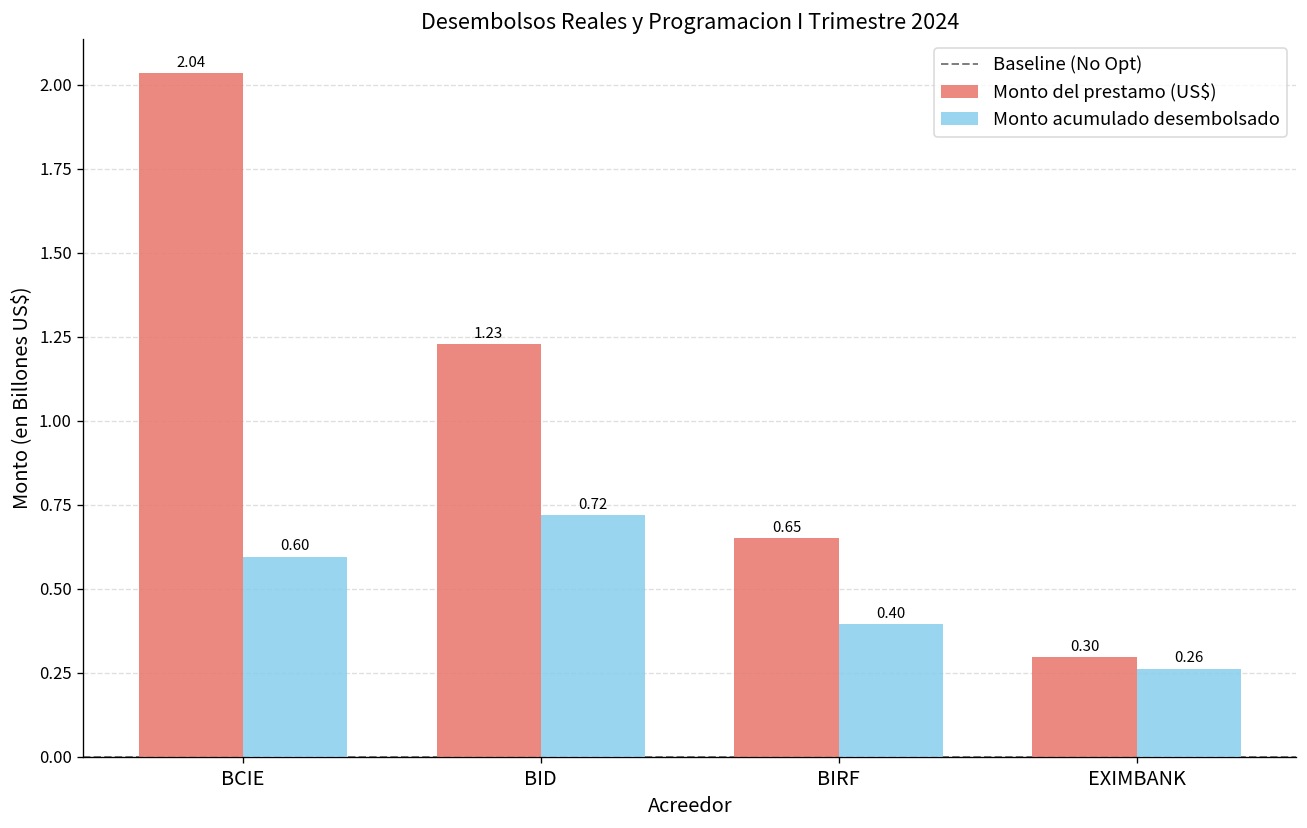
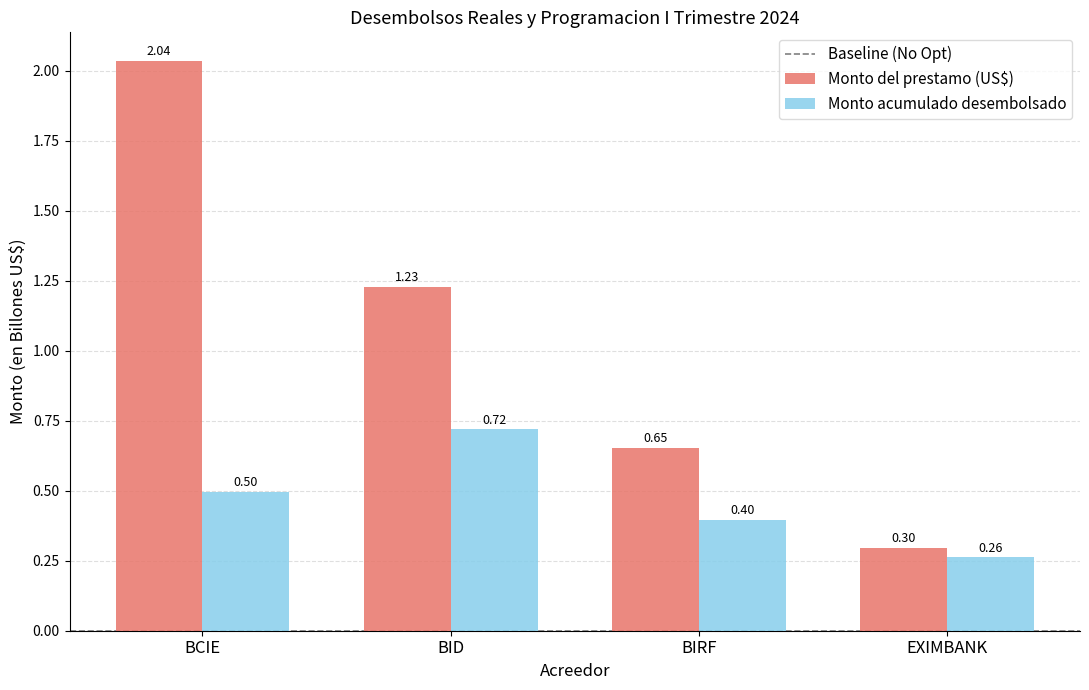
  {
    "Monto del prestamo (US$)": {
      "BCIE": 2.04,
      "BID": 1.23,
      "BIRF": 0.65,
      "EXIMBANK": 0.30
    },
    "Monto acumulado desembolsado": {
-     "BCIE": 0.60,
+     "BCIE": 0.50,
      "BID": 0.72,
      "BIRF": 0.40,
      "EXIMBANK": 0.26
    }
  }
